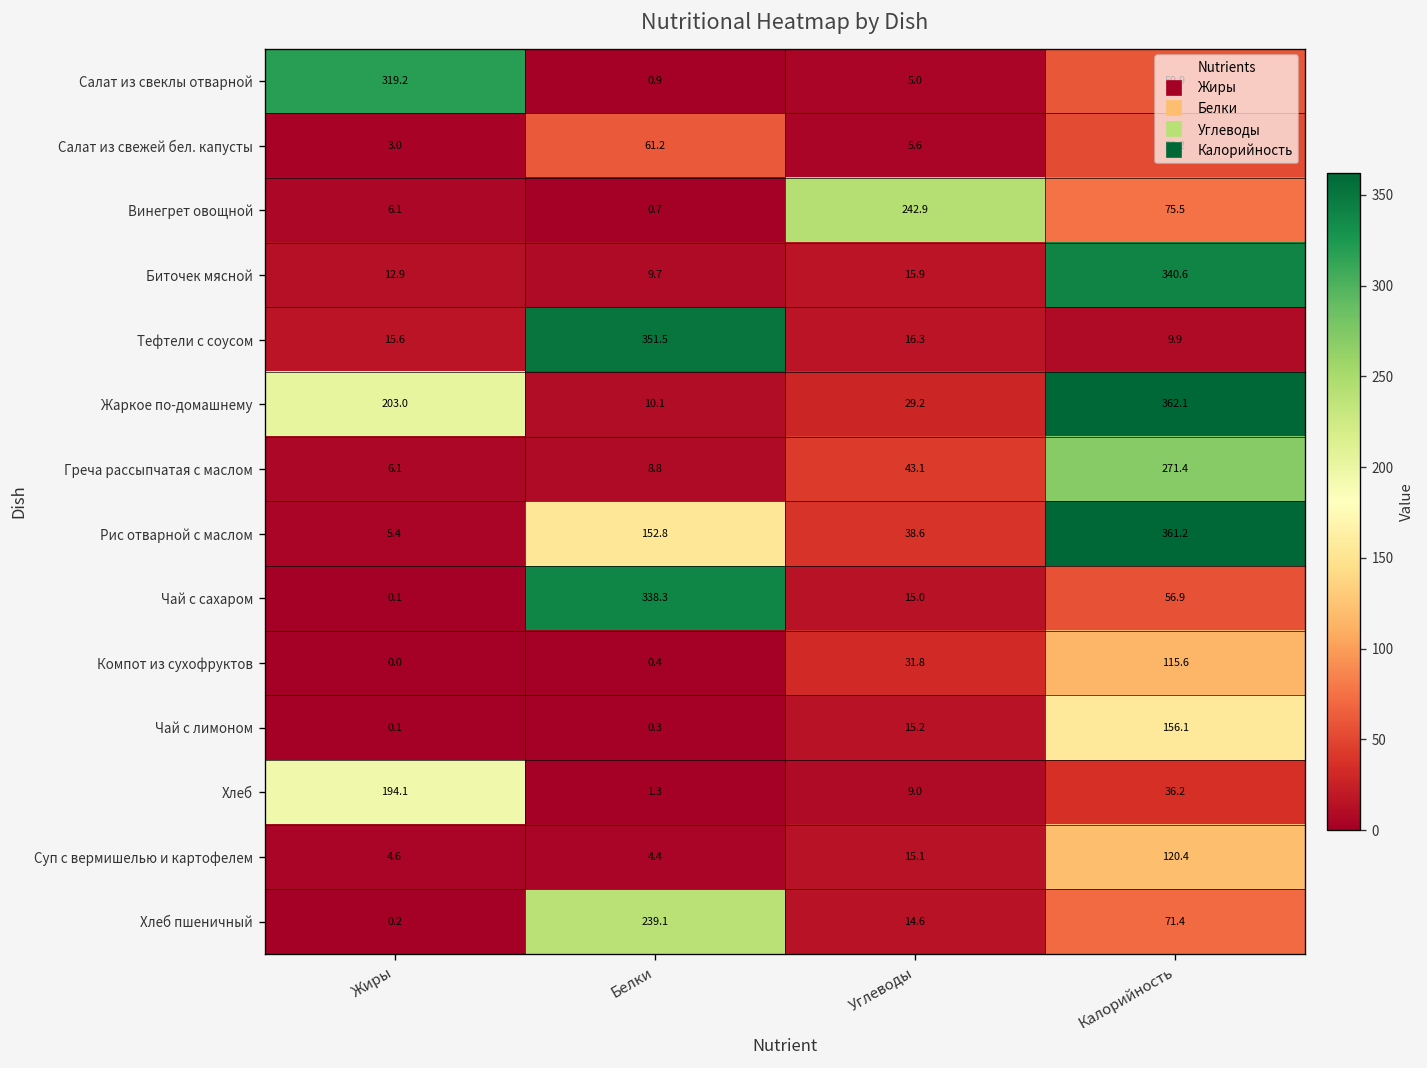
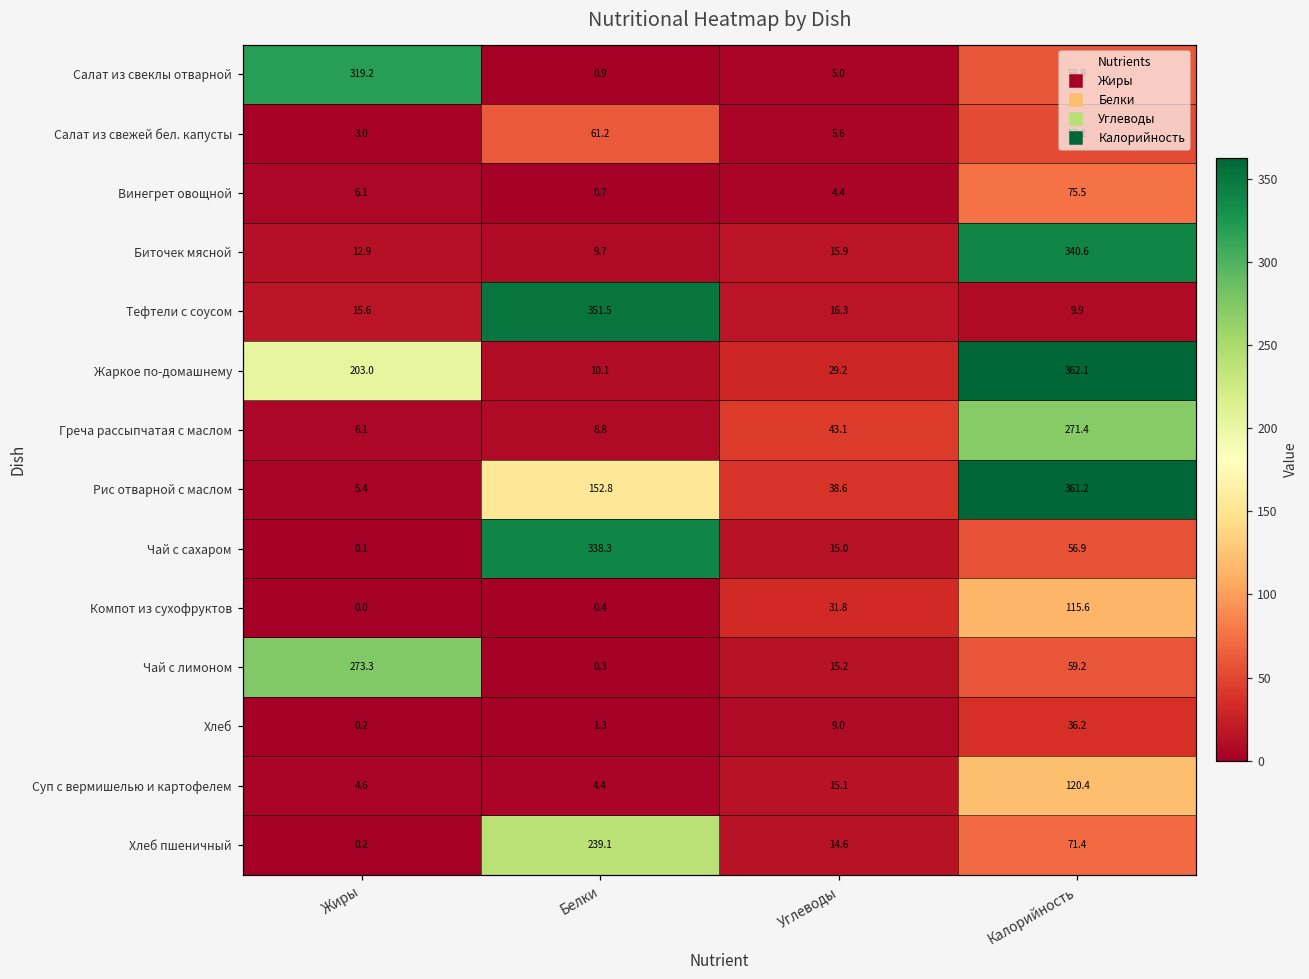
  {
    "Салат из свеклы отварной": {
      "Жиры": 319.2,
      "Белки": 0.9,
      "Углеводы": 5.0
    },
    "Салат из свежей бел. капусты": {
      "Жиры": 3.0,
      "Белки": 61.2,
      "Углеводы": 5.6
    },
    "Винегрет овощной": {
      "Жиры": 6.1,
      "Белки": 0.7,
-     "Углеводы": 242.9,
+     "Углеводы": 4.4,
      "Калорийность": 75.5
    },
    "Биточек мясной": {
      "Жиры": 12.9,
      "Белки": 9.7,
      "Углеводы": 15.9,
      "Калорийность": 340.6
    },
    "Тефтели с соусом": {
      "Жиры": 15.6,
      "Белки": 351.5,
      "Углеводы": 16.3,
      "Калорийность": 9.9
    },
    "Жаркое по-домашнему": {
      "Жиры": 203.0,
      "Белки": 10.1,
      "Углеводы": 29.2,
      "Калорийность": 362.1
    },
    "Греча рассыпчатая с маслом": {
      "Жиры": 6.1,
      "Белки": 8.8,
      "Углеводы": 43.1,
      "Калорийность": 271.4
    },
    "Рис отварной с маслом": {
      "Жиры": 5.4,
      "Белки": 152.8,
      "Углеводы": 38.6,
      "Калорийность": 361.2
    },
    "Чай с сахаром": {
      "Жиры": 0.1,
      "Белки": 338.3,
      "Углеводы": 15.0,
      "Калорийность": 56.9
    },
    "Компот из сухофруктов": {
      "Жиры": 0.0,
      "Белки": 0.4,
      "Углеводы": 31.8,
      "Калорийность": 115.6
    },
    "Чай с лимоном": {
-     "Жиры": 0.1,
+     "Жиры": 273.3,
      "Белки": 0.3,
      "Углеводы": 15.2,
-     "Калорийность": 156.1
+     "Калорийность": 59.2
    },
    "Хлеб": {
-     "Жиры": 194.1,
+     "Жиры": 0.2,
      "Белки": 1.3,
      "Углеводы": 9.0,
      "Калорийность": 36.2
    },
    "Суп с вермишелью и картофелем": {
      "Жиры": 4.6,
      "Белки": 4.4,
      "Углеводы": 15.1,
      "Калорийность": 120.4
    },
    "Хлеб пшеничный": {
      "Жиры": 0.2,
      "Белки": 239.1,
      "Углеводы": 14.6,
      "Калорийность": 71.4
    }
  }
